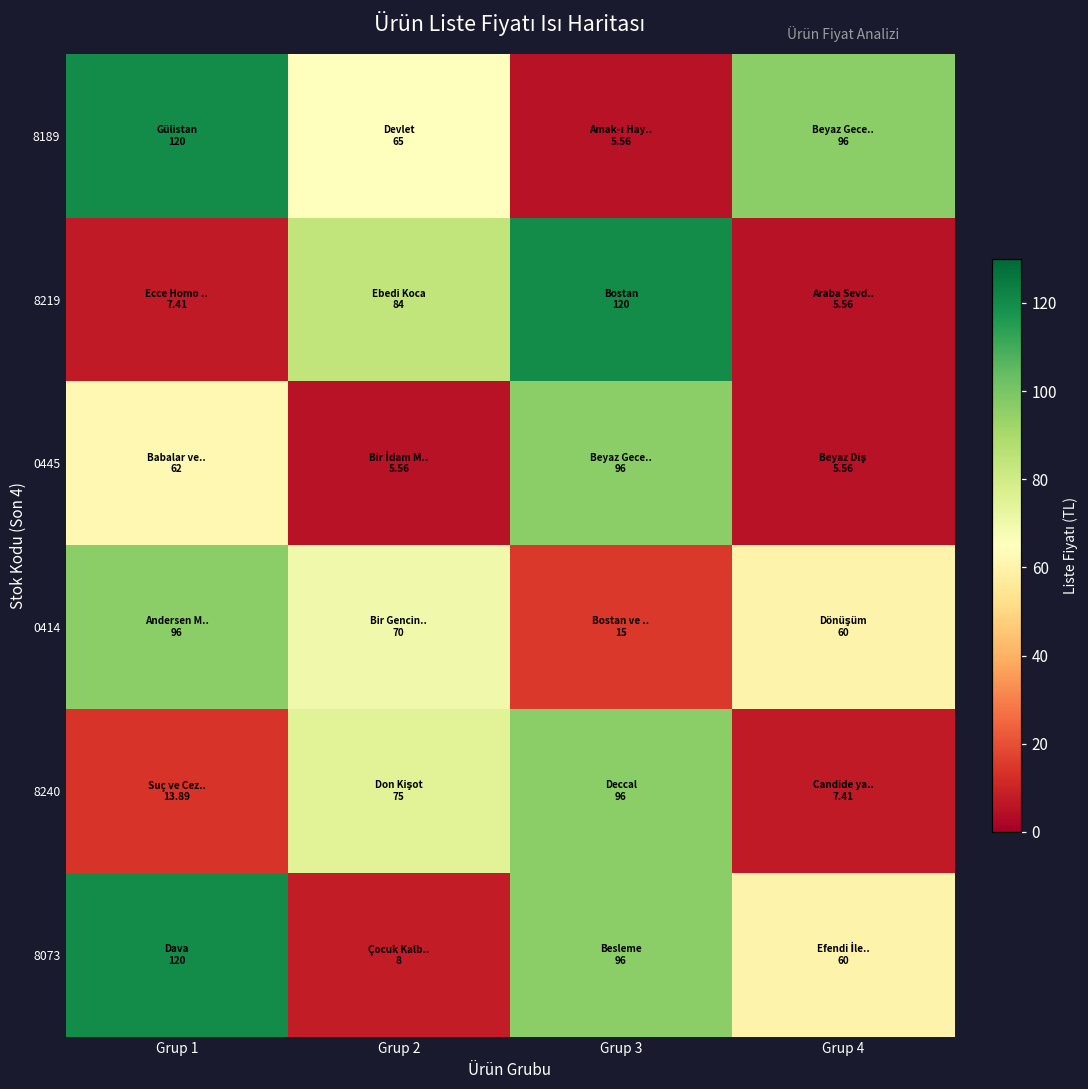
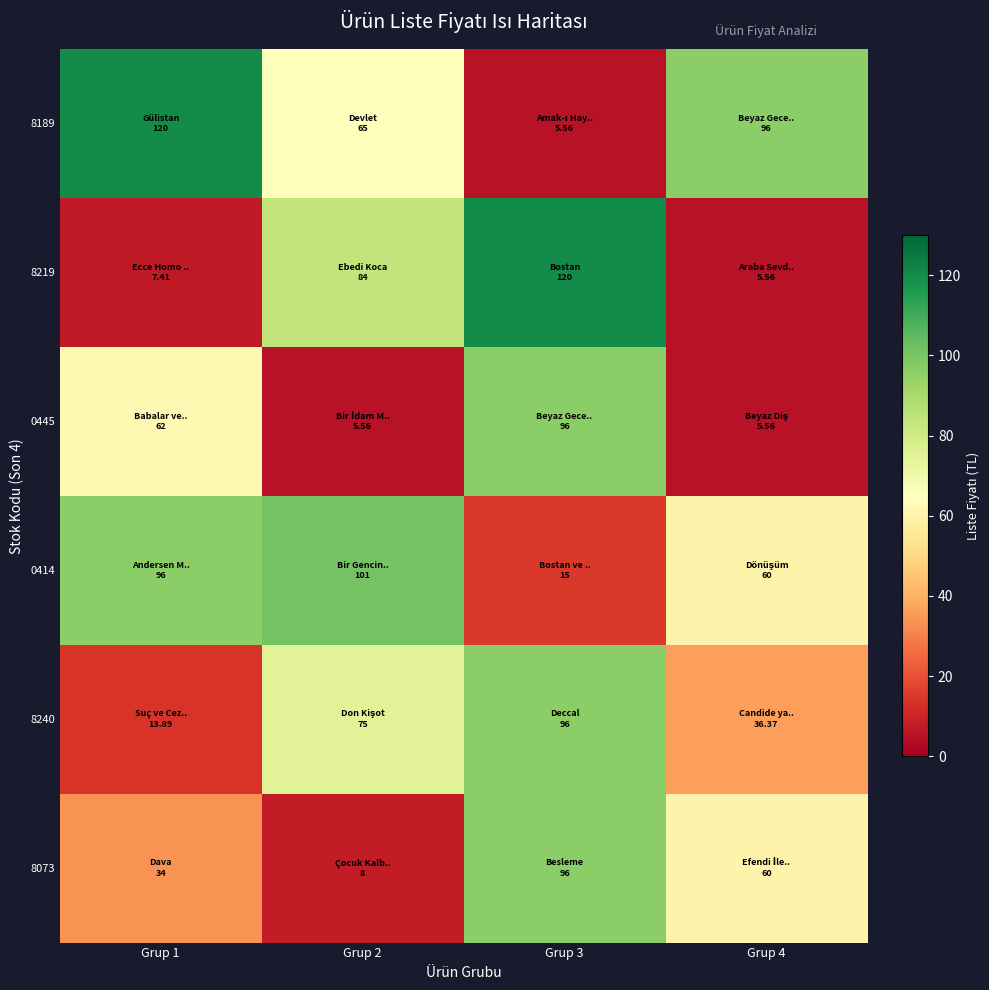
  {
    "8189": {
      "Grup 1": 120,
      "Grup 2": 65,
      "Grup 3": 5.56,
      "Grup 4": 96
    },
    "8219": {
      "Grup 1": 7.41,
      "Grup 2": 84,
      "Grup 3": 120,
      "Grup 4": 5.56
    },
    "0445": {
      "Grup 1": 62,
      "Grup 2": 5.56,
      "Grup 3": 96,
      "Grup 4": 5.56
    },
    "0414": {
      "Grup 1": 96,
-     "Grup 2": 70,
+     "Grup 2": 101,
      "Grup 3": 15,
      "Grup 4": 60
    },
    "8240": {
      "Grup 1": 13.89,
      "Grup 2": 75,
      "Grup 3": 96,
-     "Grup 4": 7.41
+     "Grup 4": 36.37
    },
    "8073": {
-     "Grup 1": 120,
+     "Grup 1": 34,
      "Grup 2": 8,
      "Grup 3": 96,
      "Grup 4": 60
    }
  }
